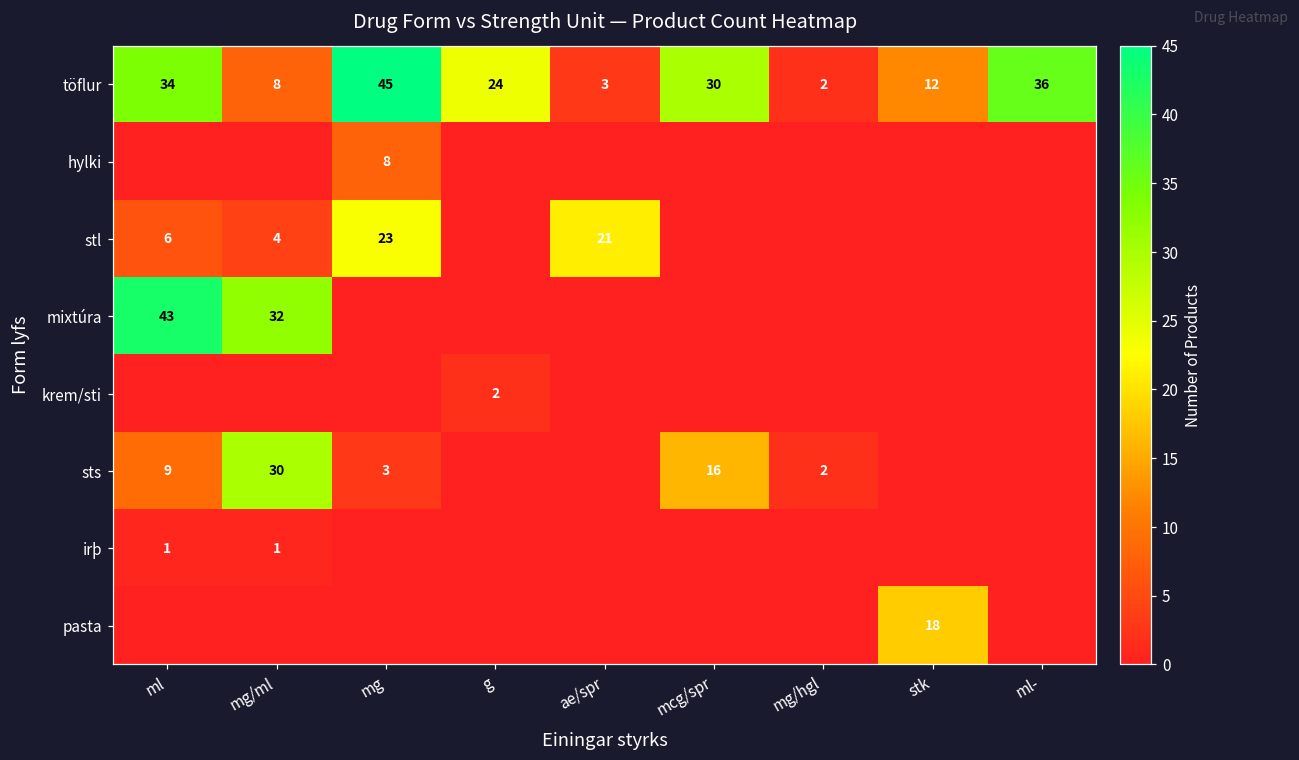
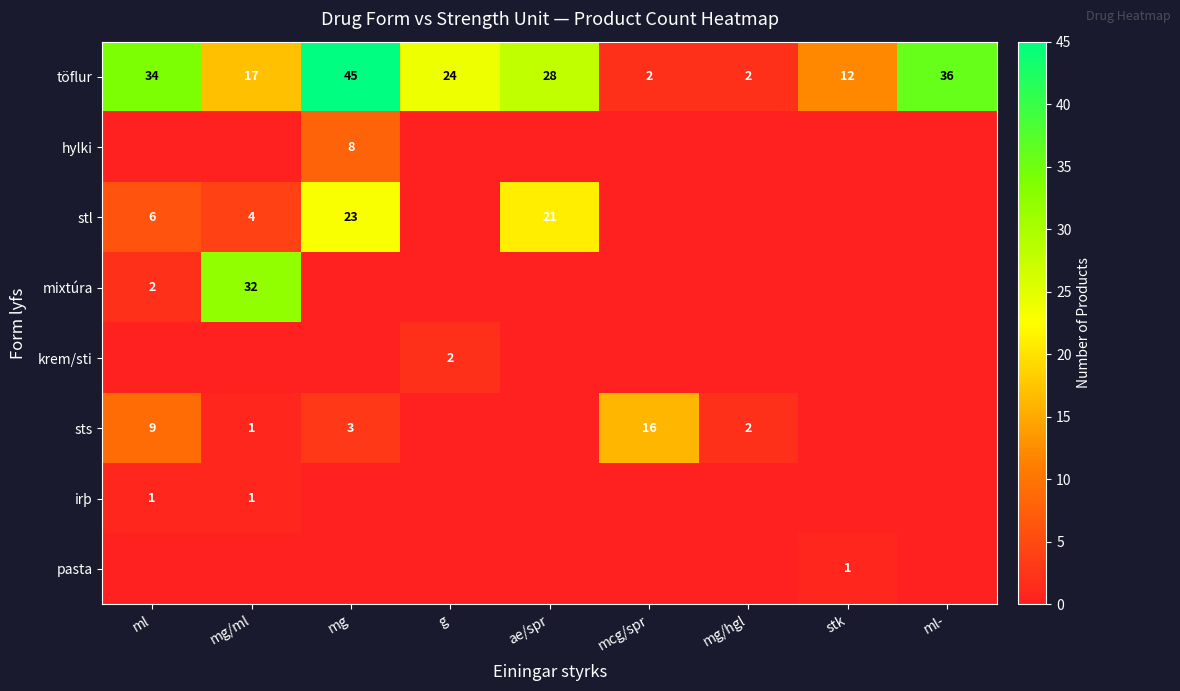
  {
    "töflur": {
      "ml": 34,
-     "mg/ml": 8,
+     "mg/ml": 17,
      "mg": 45,
      "g": 24,
-     "ae/spr": 3,
-     "mcg/spr": 30,
+     "ae/spr": 28,
+     "mcg/spr": 2,
      "mg/hgl": 2,
      "stk": 12,
      "ml-": 36
    },
    "hylki": {
      "mg": 8
    },
    "stl": {
      "ml": 6,
      "mg/ml": 4,
      "mg": 23,
      "ae/spr": 21
    },
    "mixtúra": {
-     "ml": 43,
+     "ml": 2,
      "mg/ml": 32
    },
    "krem/sti": {
      "g": 2
    },
    "sts": {
      "ml": 9,
-     "mg/ml": 30,
+     "mg/ml": 1,
      "mg": 3,
      "mcg/spr": 16,
      "mg/hgl": 2
    },
    "irþ": {
      "ml": 1,
      "mg/ml": 1
    },
    "pasta": {
-     "stk": 18
+     "stk": 1
    }
  }
